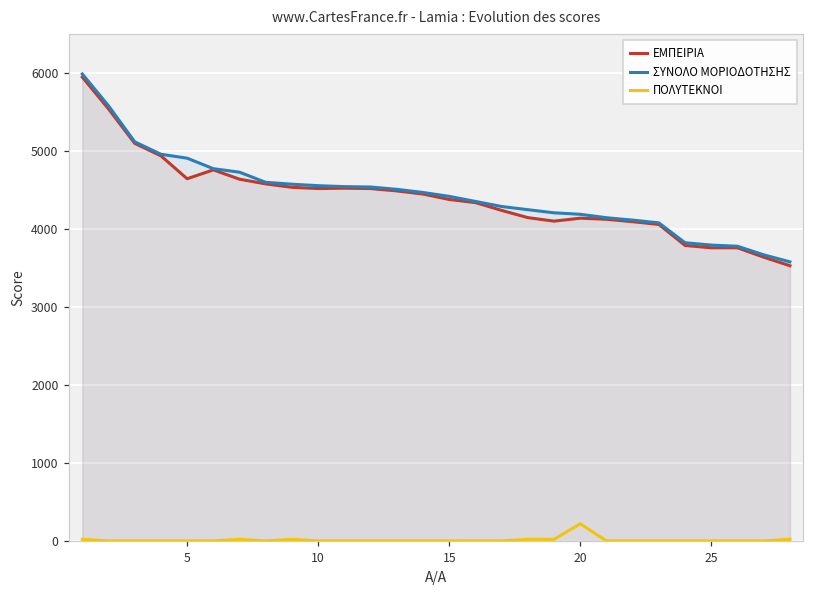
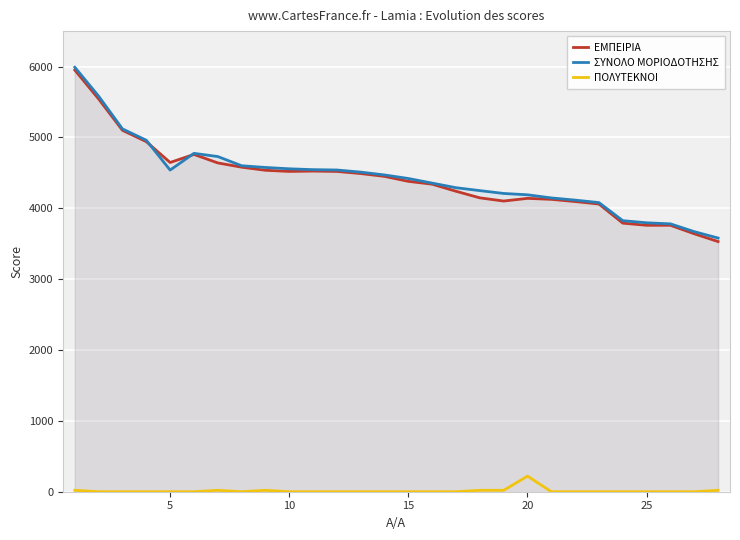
  {
    "ΕΜΠΕΙΡΙΑ": {
      "5": 4600,
      "10": 4500,
      "15": 4400,
      "20": 4100
    },
    "ΣΥΝΟΛΟ ΜΟΡΙΟΔΟΤΗΣΗΣ": {
-     "5": 4900,
+     "5": 4500,
      "10": 4600,
      "15": 4400,
      "20": 4200
    },
    "ΠΟΛΥΤΕΚΝΟΙ": {
      "5": 0,
      "10": 0,
      "15": 0,
      "20": 200,
      "25": 0
    }
  }
